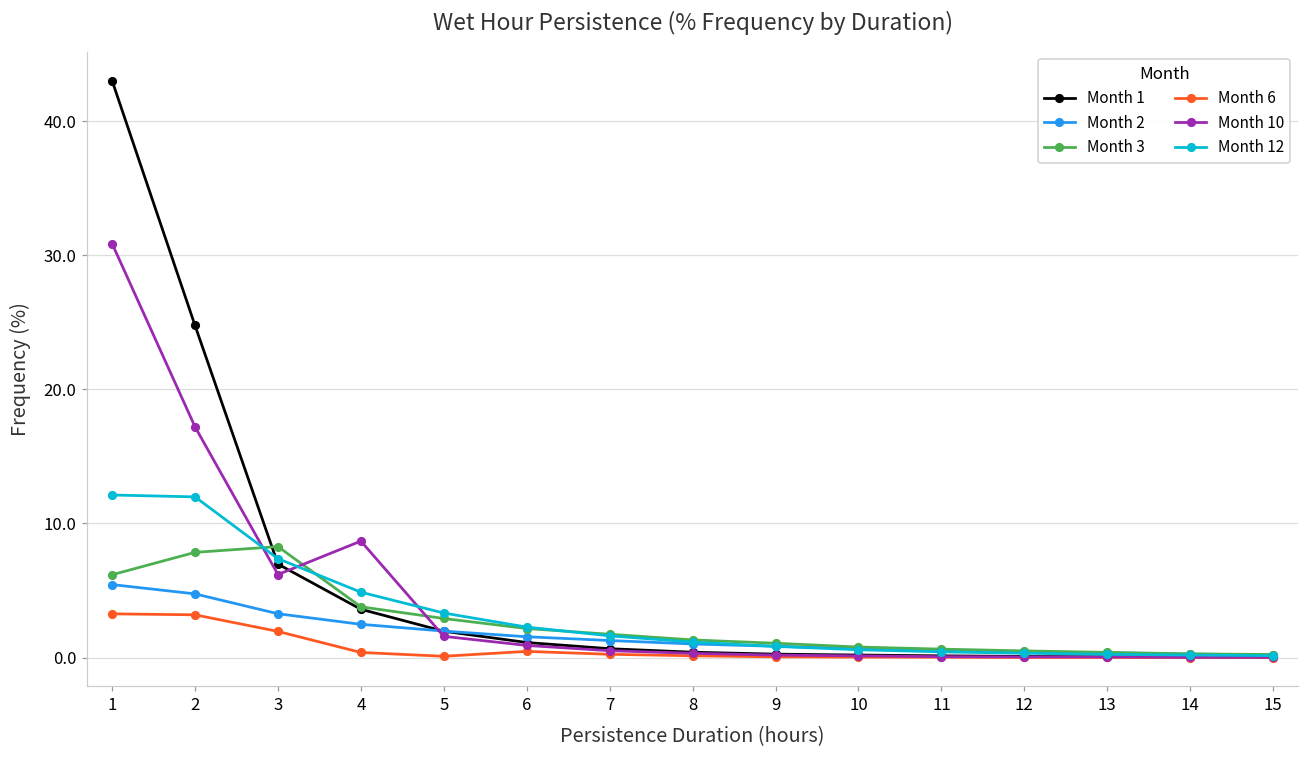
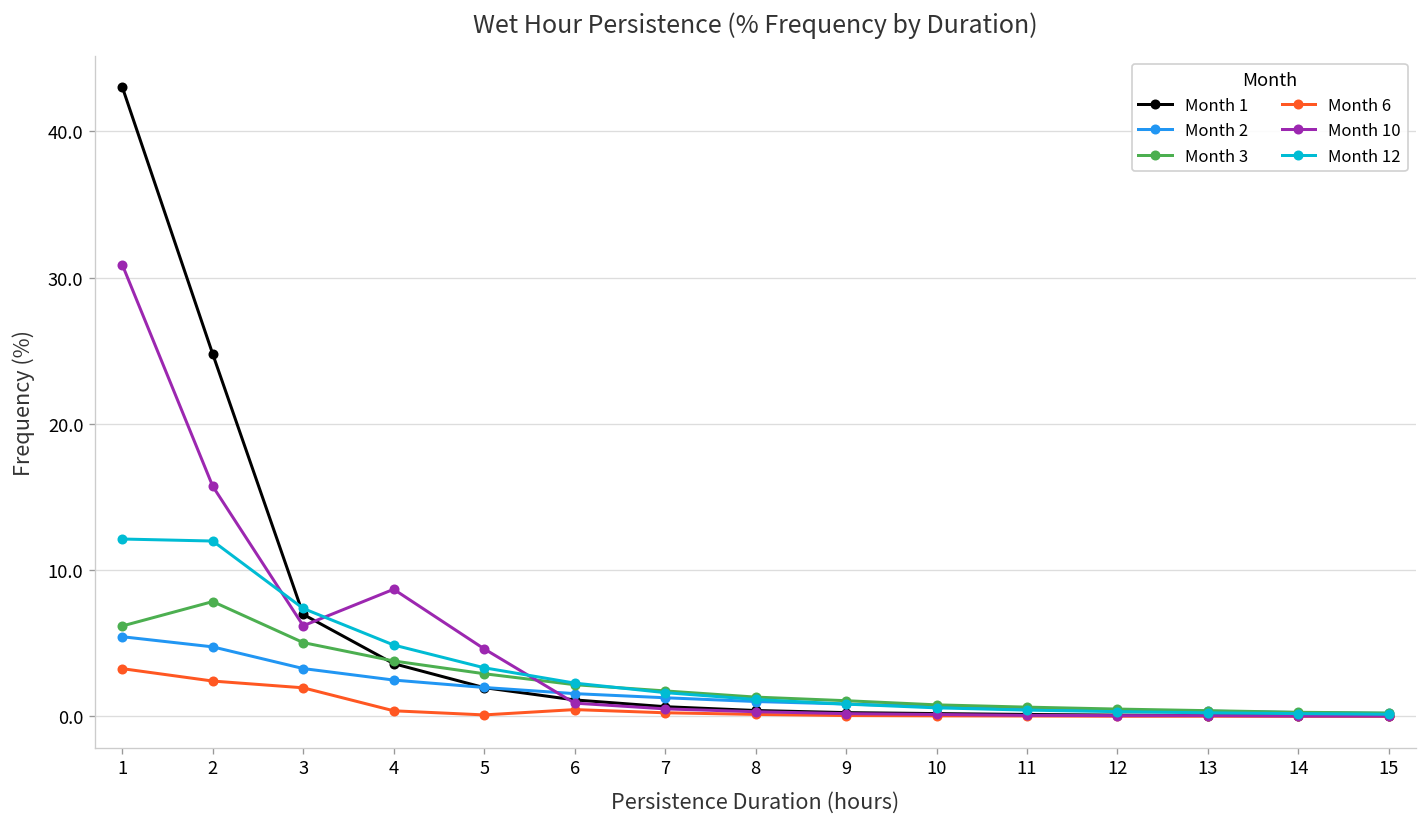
  {
    "Month 1": {
      "1": 43.0,
      "2": 24.8,
      "3": 7.0,
      "6": 1.1
    },
    "Month 3": {
      "1": 6.2,
      "2": 7.8,
-     "3": 8.3,
+     "3": 5.0,
      "5": 2.9,
      "9": 1.1
    },
    "Month 6": {
      "1": 3.3,
-     "2": 3.2,
+     "2": 2.4,
      "3": 1.9,
      "4": 0.4,
      "5": 0.1,
      "6": 0.5,
      "7": 0.2
    },
    "Month 10": {
      "1": 30.9,
-     "2": 17.2,
+     "2": 15.7,
      "3": 6.2,
      "4": 8.7,
-     "5": 1.6,
+     "5": 4.6,
      "6": 0.9
    }
  }
